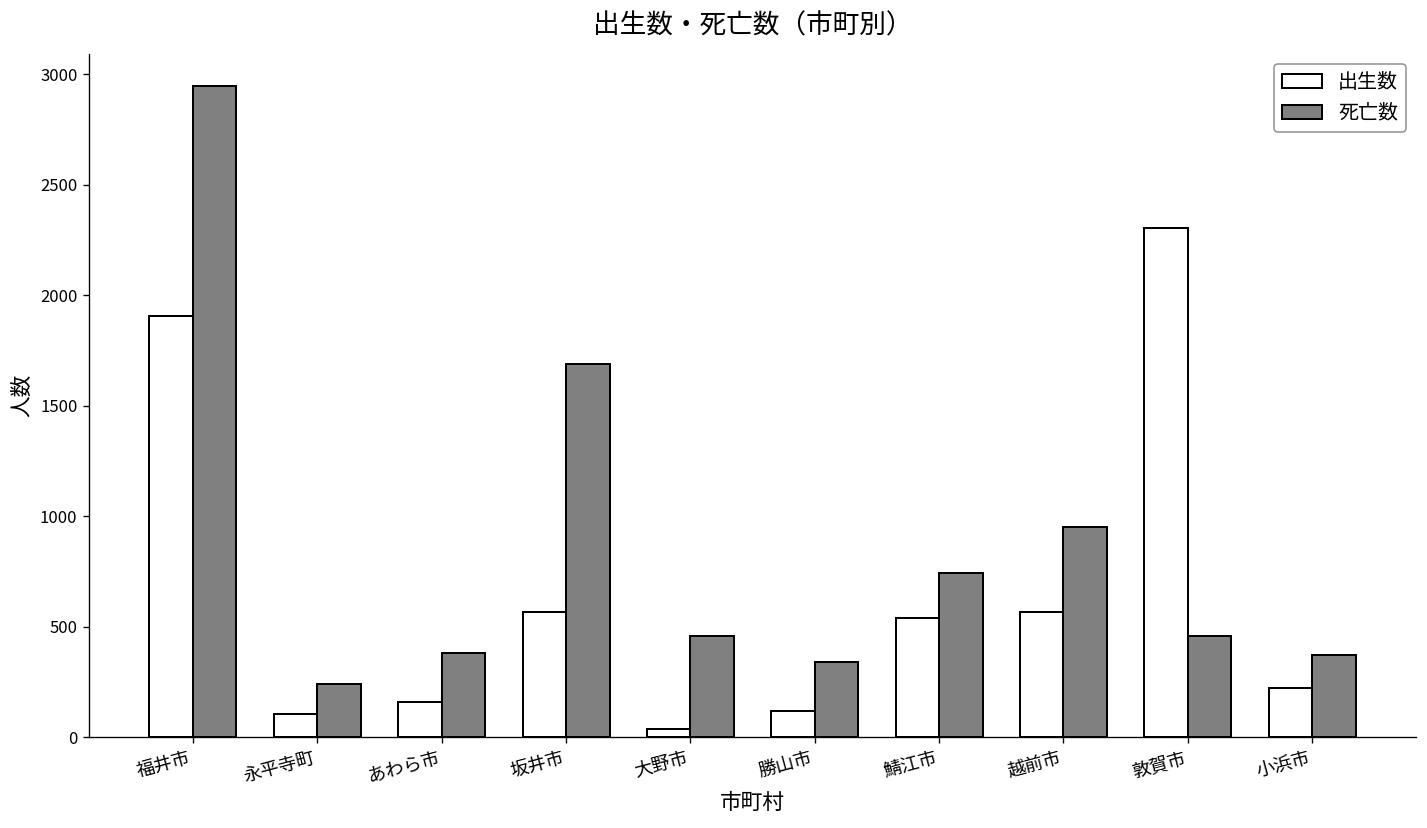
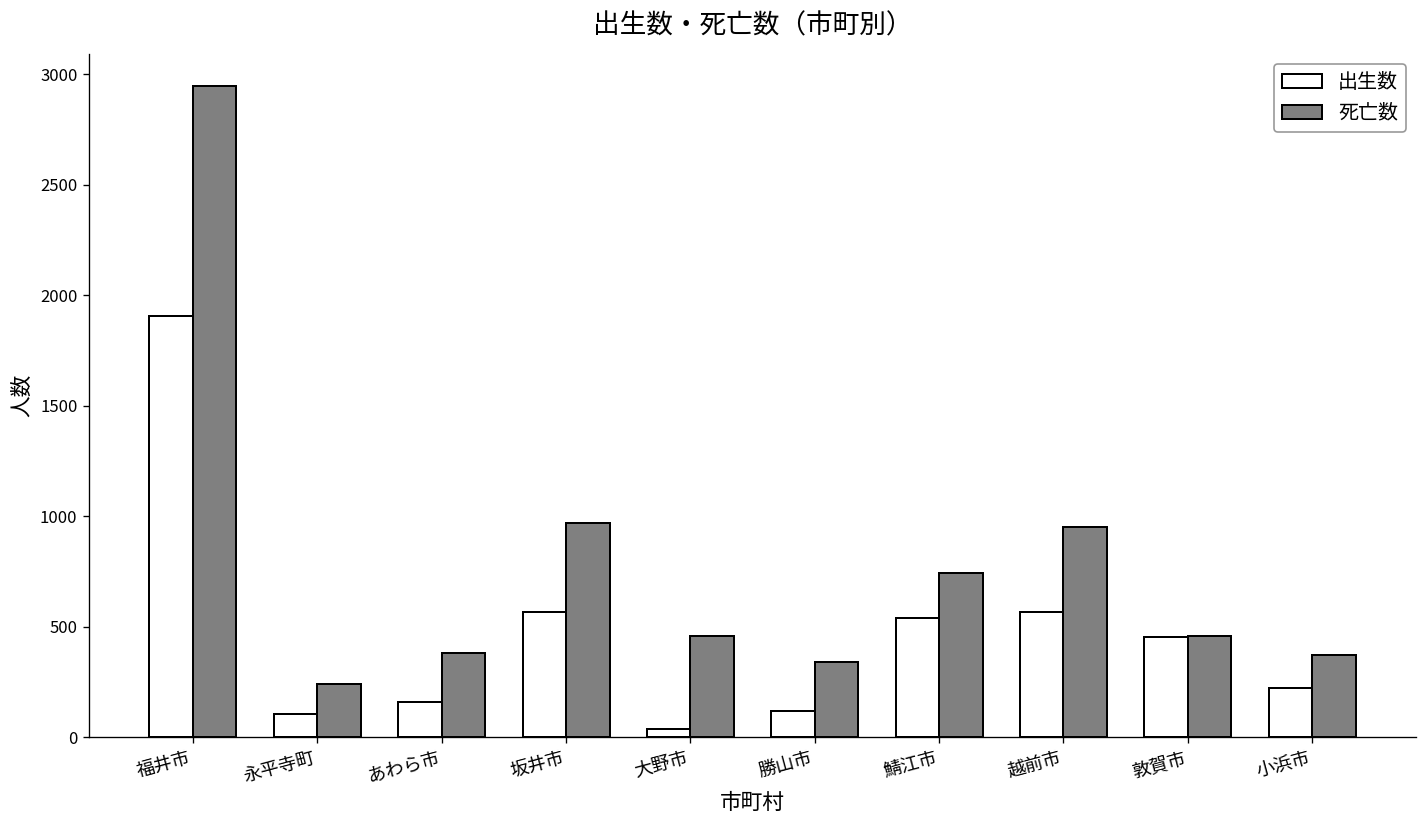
  {
    "出生数": {
      "福井市": 1910,
      "永平寺町": 100,
      "あわら市": 160,
      "坂井市": 570,
      "大野市": 40,
      "勝山市": 120,
      "鯖江市": 540,
      "越前市": 570,
-     "敦賀市": 2300,
+     "敦賀市": 450,
      "小浜市": 220
    },
    "死亡数": {
      "福井市": 2950,
      "永平寺町": 240,
      "あわら市": 380,
-     "坂井市": 1690,
+     "坂井市": 970,
      "大野市": 460,
      "勝山市": 340,
      "鯖江市": 740,
      "越前市": 950,
      "敦賀市": 460,
      "小浜市": 370
    }
  }
